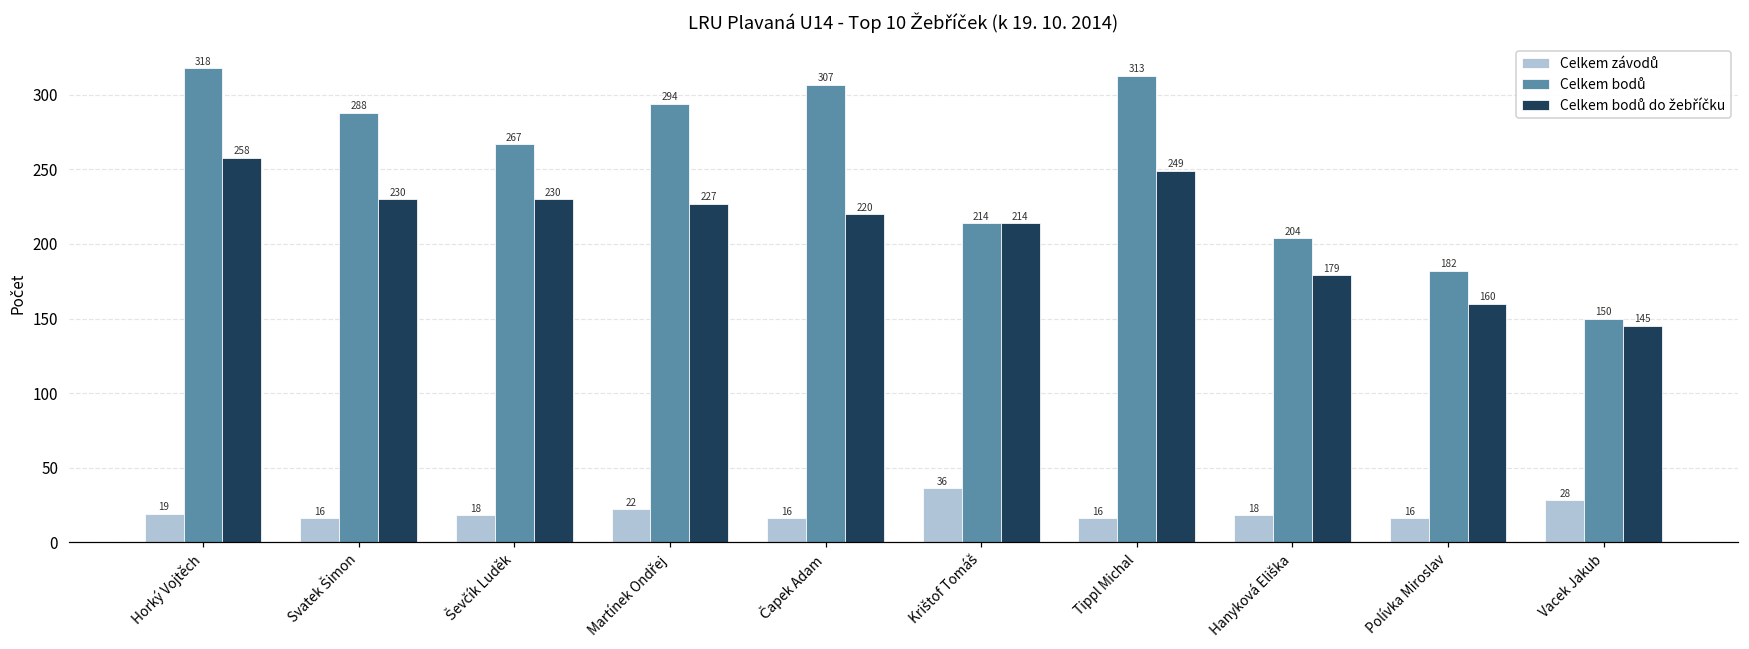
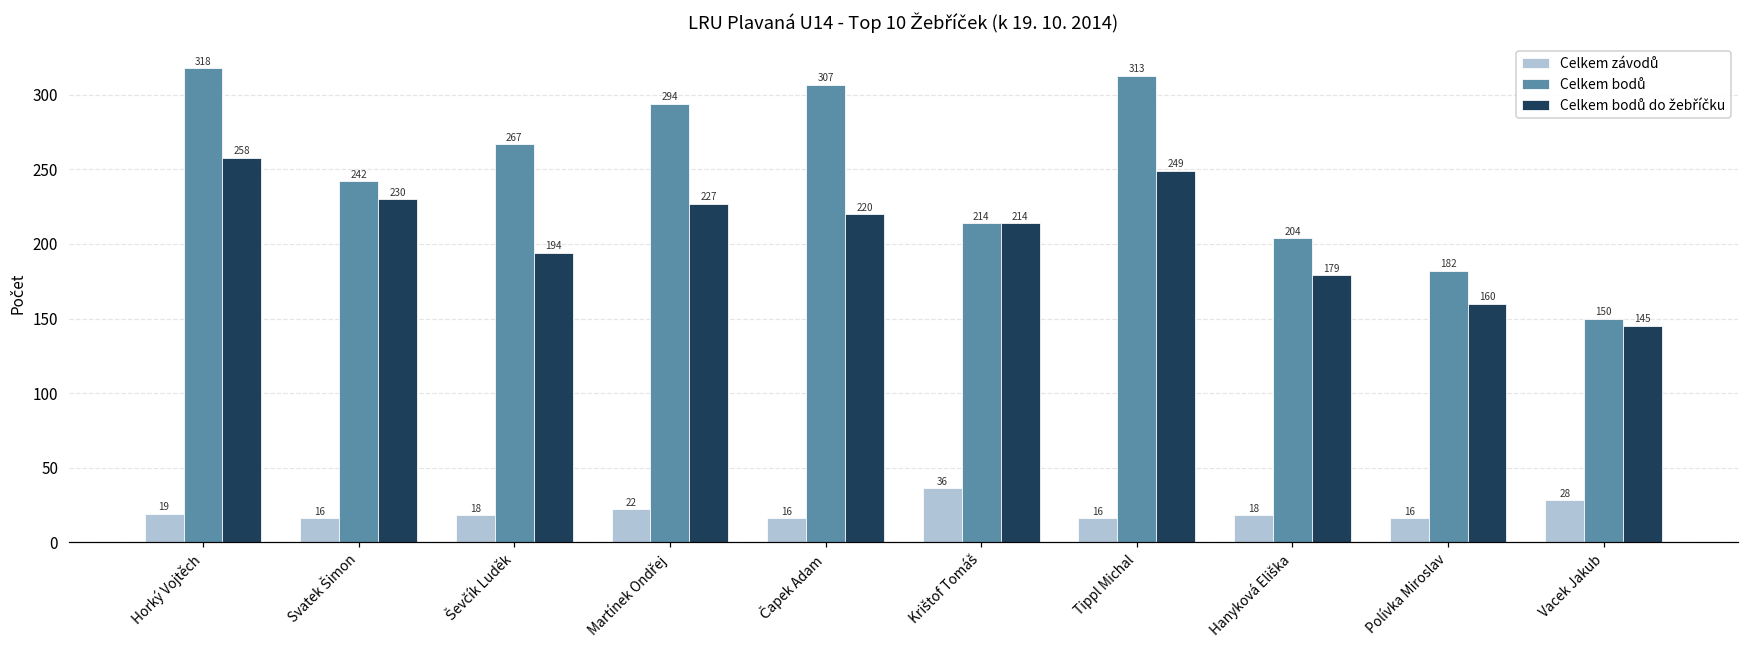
  {
    "Celkem závodů": {
      "Horký Vojtěch": 19,
      "Svatek Šimon": 16,
      "Ševčík Luděk": 18,
      "Martínek Ondřej": 22,
      "Čapek Adam": 16,
      "Krištof Tomáš": 36,
      "Tippl Michal": 16,
      "Hanyková Eliška": 18,
      "Polívka Miroslav": 16,
      "Vacek Jakub": 28
    },
    "Celkem bodů": {
      "Horký Vojtěch": 318,
-     "Svatek Šimon": 288,
+     "Svatek Šimon": 242,
      "Ševčík Luděk": 267,
      "Martínek Ondřej": 294,
      "Čapek Adam": 307,
      "Krištof Tomáš": 214,
      "Tippl Michal": 313,
      "Hanyková Eliška": 204,
      "Polívka Miroslav": 182,
      "Vacek Jakub": 150
    },
    "Celkem bodů do žebříčku": {
      "Horký Vojtěch": 258,
      "Svatek Šimon": 230,
-     "Ševčík Luděk": 230,
+     "Ševčík Luděk": 194,
      "Martínek Ondřej": 227,
      "Čapek Adam": 220,
      "Krištof Tomáš": 214,
      "Tippl Michal": 249,
      "Hanyková Eliška": 179,
      "Polívka Miroslav": 160,
      "Vacek Jakub": 145
    }
  }
